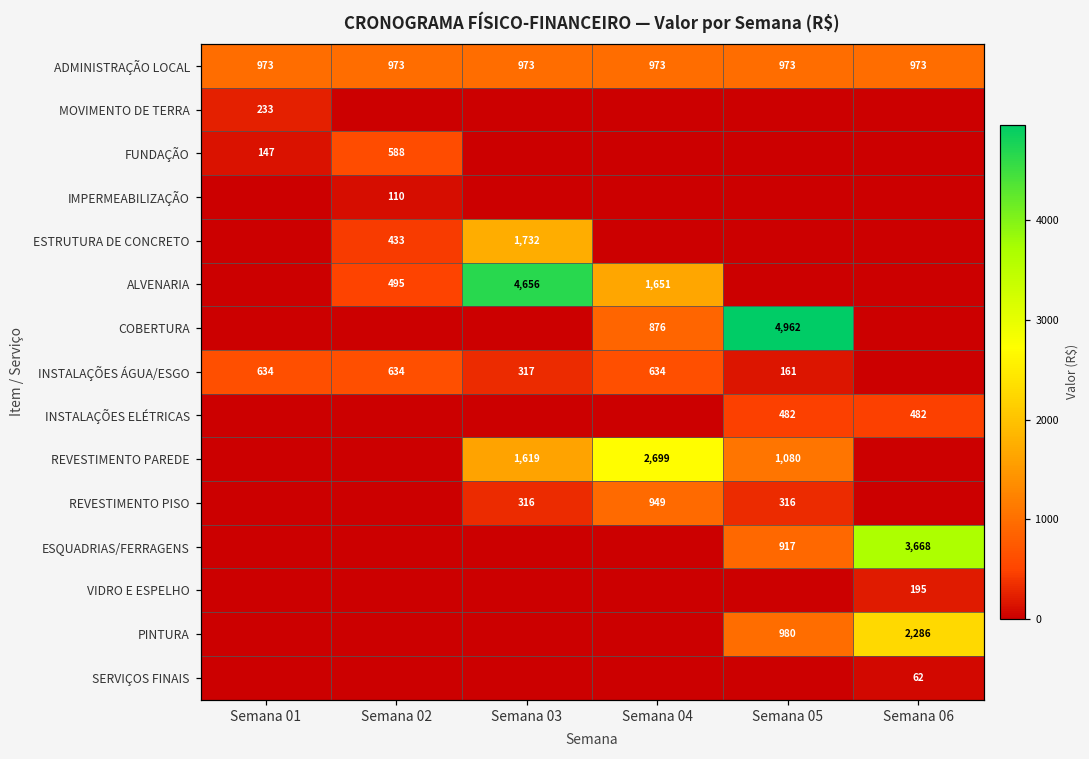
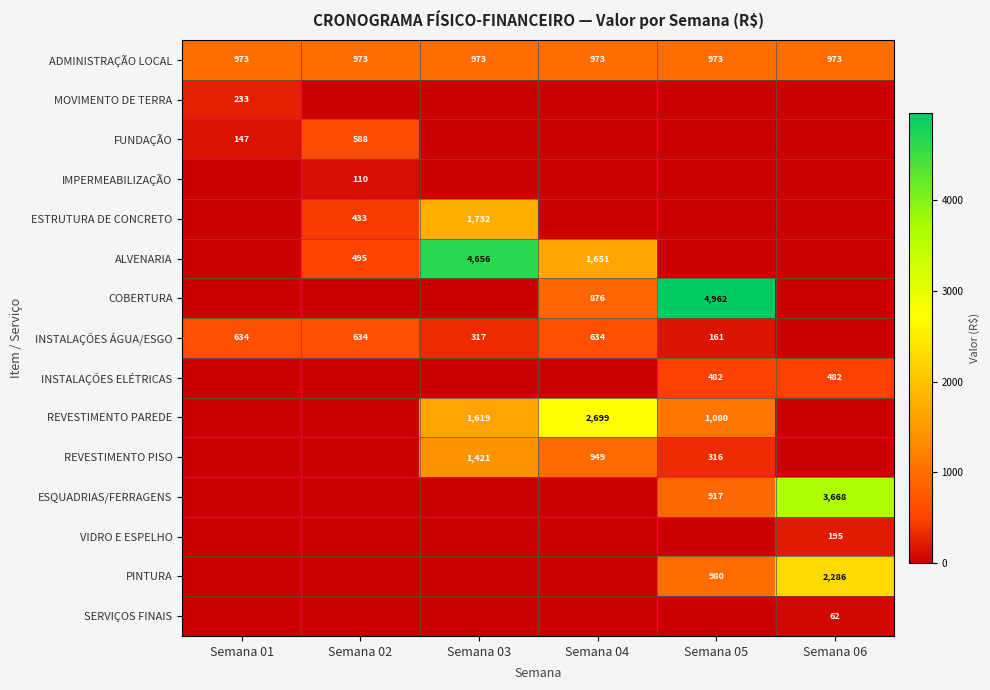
  {
    "ADMINISTRAÇÃO LOCAL": {
      "Semana 01": "973",
      "Semana 02": "973",
      "Semana 03": "973",
      "Semana 04": "973",
      "Semana 05": "973",
      "Semana 06": "973"
    },
    "MOVIMENTO DE TERRA": {
      "Semana 01": "233"
    },
    "FUNDAÇÃO": {
      "Semana 01": "147",
      "Semana 02": "588"
    },
    "IMPERMEABILIZAÇÃO": {
      "Semana 02": "110"
    },
    "ESTRUTURA DE CONCRETO": {
      "Semana 02": "433",
      "Semana 03": "1,732"
    },
    "ALVENARIA": {
      "Semana 02": "495",
      "Semana 03": "4,656",
      "Semana 04": "1,651"
    },
    "COBERTURA": {
      "Semana 04": "876",
      "Semana 05": "4,962"
    },
    "INSTALAÇÕES ÁGUA/ESGO": {
      "Semana 01": "634",
      "Semana 02": "634",
      "Semana 03": "317",
      "Semana 04": "634",
      "Semana 05": "161"
    },
    "INSTALAÇÕES ELÉTRICAS": {
      "Semana 05": "482",
      "Semana 06": "482"
    },
    "REVESTIMENTO PAREDE": {
      "Semana 03": "1,619",
      "Semana 04": "2,699",
      "Semana 05": "1,080"
    },
    "REVESTIMENTO PISO": {
-     "Semana 03": "316",
+     "Semana 03": "1,421",
      "Semana 04": "949",
      "Semana 05": "316"
    },
    "ESQUADRIAS/FERRAGENS": {
      "Semana 05": "917",
      "Semana 06": "3,668"
    },
    "VIDRO E ESPELHO": {
      "Semana 06": "195"
    },
    "PINTURA": {
      "Semana 05": "980",
      "Semana 06": "2,286"
    },
    "SERVIÇOS FINAIS": {
      "Semana 06": "62"
    }
  }
